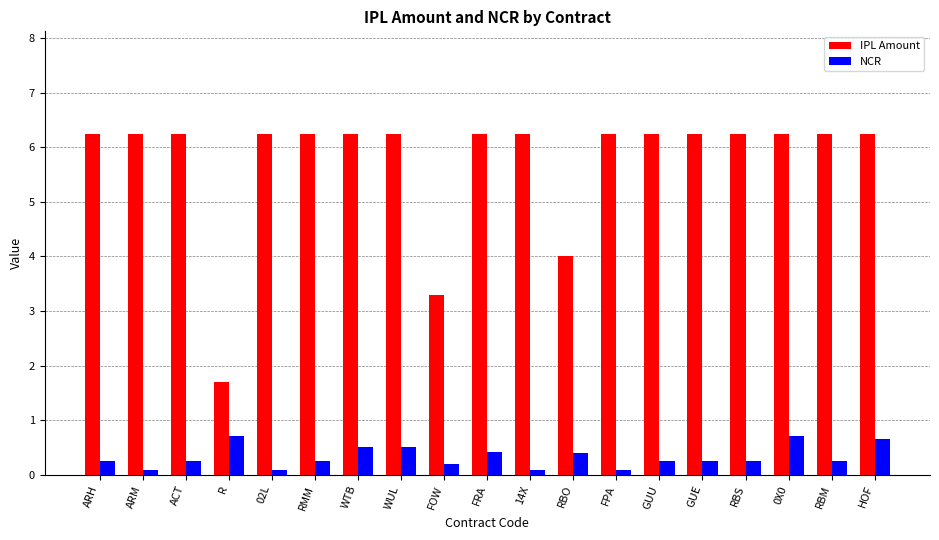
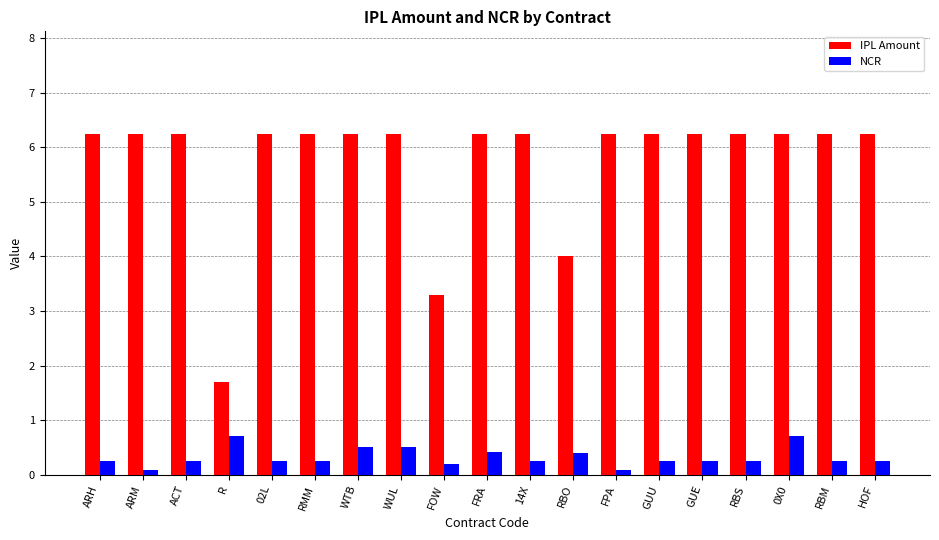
  {
    "IPL Amount": {
      "ARH": 6.3,
      "ARM": 6.3,
      "ACT": 6.3,
      "R": 1.7,
      "02L": 6.3,
      "RMM": 6.3,
      "WTB": 6.3,
      "WUL": 6.3,
      "FOW": 3.3,
      "FRA": 6.3,
      "14X": 6.3,
      "RBO": 4.0,
      "FPA": 6.3,
      "GUU": 6.3,
      "GUE": 6.3,
      "RBS": 6.3,
      "0X0": 6.3,
      "RBM": 6.3,
      "HOF": 6.3
    },
    "NCR": {
      "ARH": 0.3,
      "ARM": 0.1,
      "ACT": 0.3,
      "R": 0.7,
-     "02L": 0.1,
+     "02L": 0.3,
      "RMM": 0.3,
      "WTB": 0.5,
      "WUL": 0.5,
      "FOW": 0.2,
      "FRA": 0.4,
-     "14X": 0.1,
+     "14X": 0.3,
      "RBO": 0.4,
      "FPA": 0.1,
      "GUU": 0.3,
      "GUE": 0.3,
      "RBS": 0.3,
      "0X0": 0.7,
      "RBM": 0.3,
-     "HOF": 0.7
+     "HOF": 0.3
    }
  }
